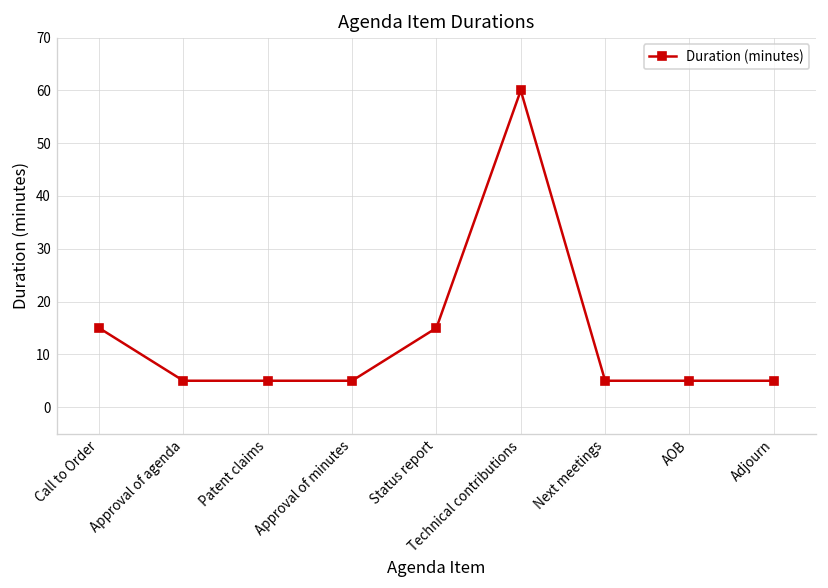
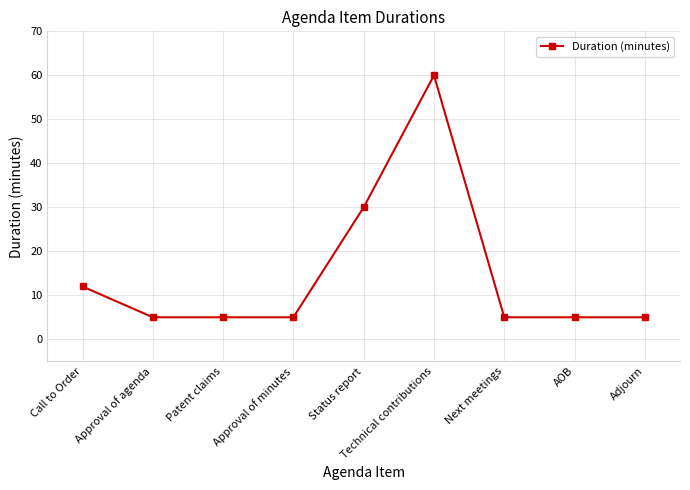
  {
-   "Call to Order": 15,
+   "Call to Order": 12,
    "Approval of agenda": 5,
    "Patent claims": 5,
    "Approval of minutes": 5,
-   "Status report": 15,
+   "Status report": 30,
    "Technical contributions": 60,
    "Next meetings": 5,
    "AOB": 5,
    "Adjourn": 5
  }
